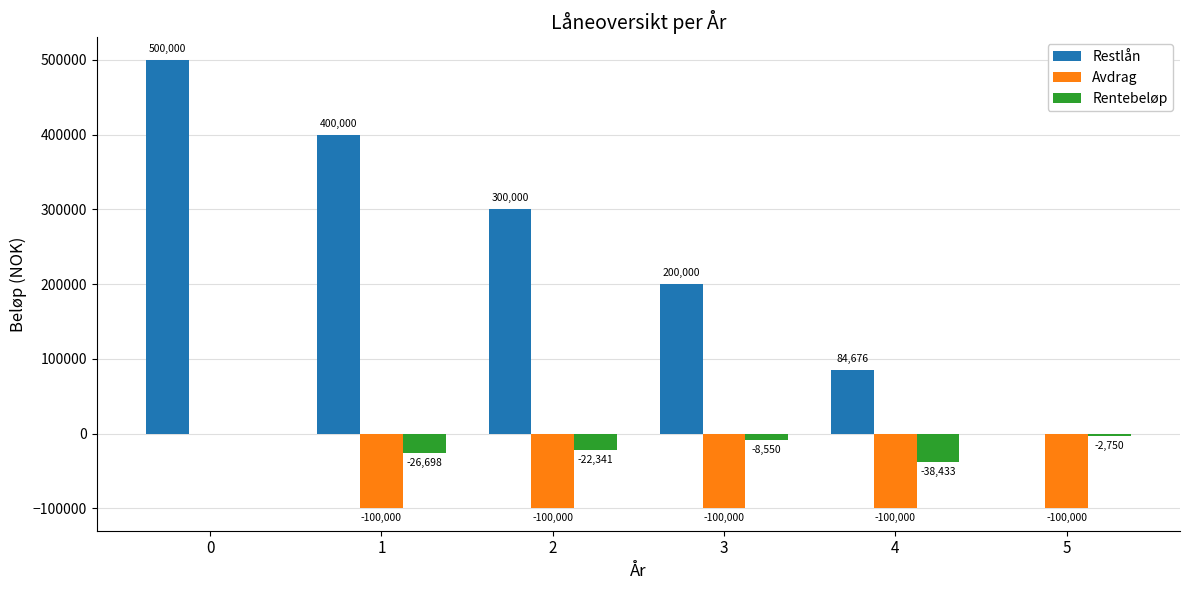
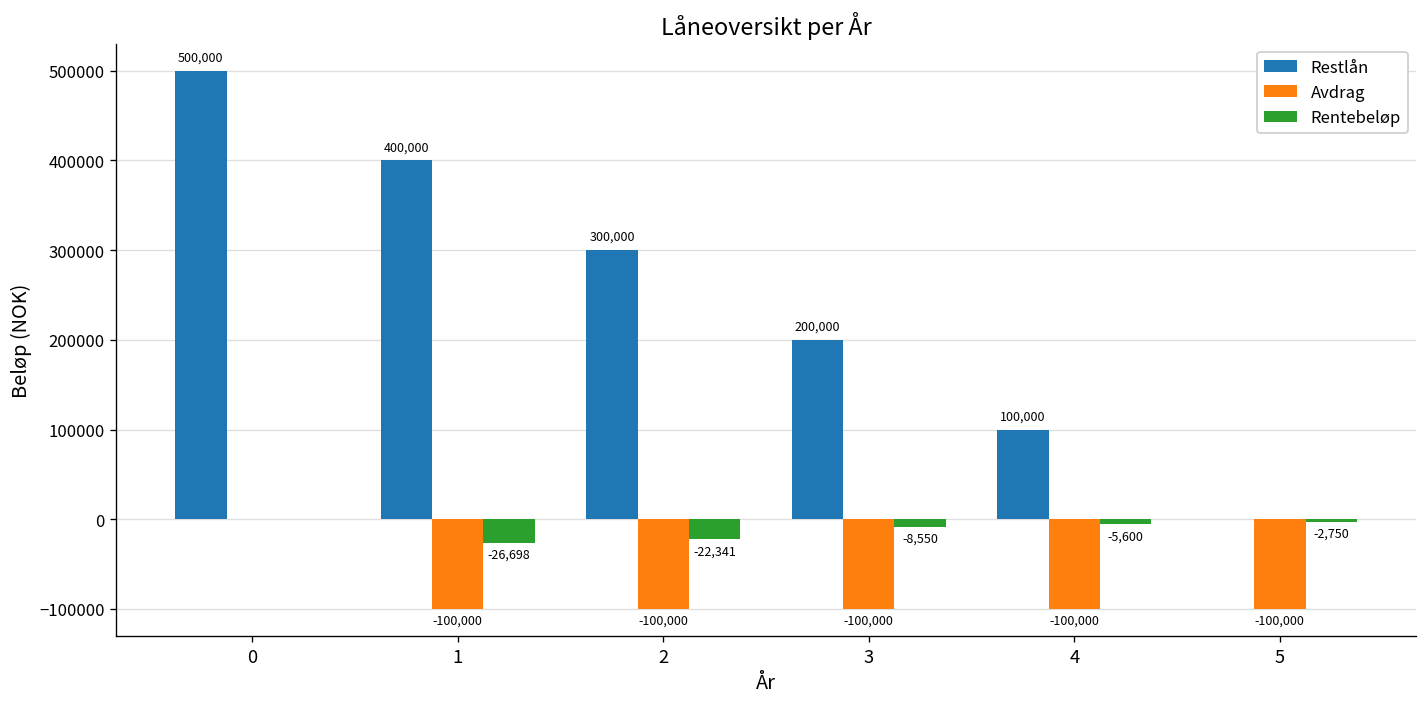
  {
    "Restlån": {
      "0": "500,000",
      "1": "400,000",
      "2": "300,000",
      "3": "200,000",
-     "4": "84,676"
+     "4": "100,000"
    },
    "Avdrag": {
      "1": "-100,000",
      "2": "-100,000",
      "3": "-100,000",
      "4": "-100,000",
      "5": "-100,000"
    },
    "Rentebeløp": {
      "1": "-26,698",
      "2": "-22,341",
      "3": "-8,550",
-     "4": "-38,433",
+     "4": "-5,600",
      "5": "-2,750"
    }
  }
